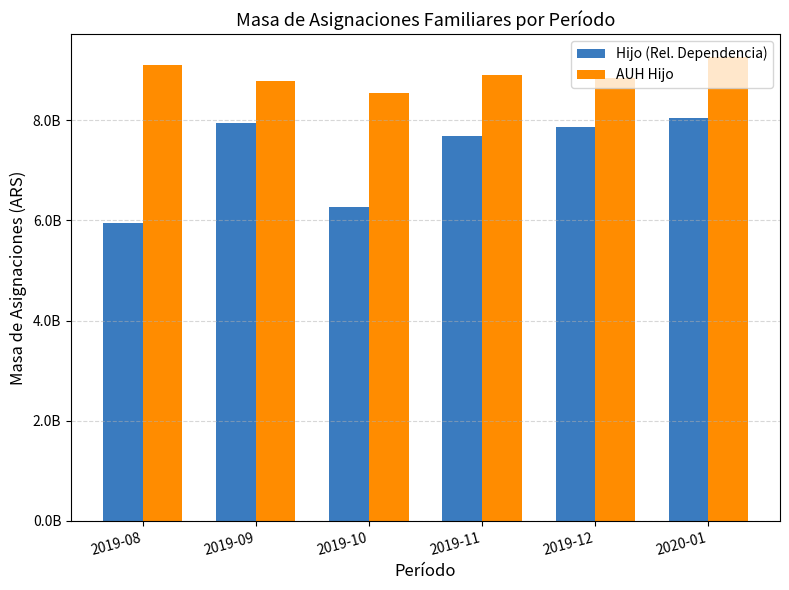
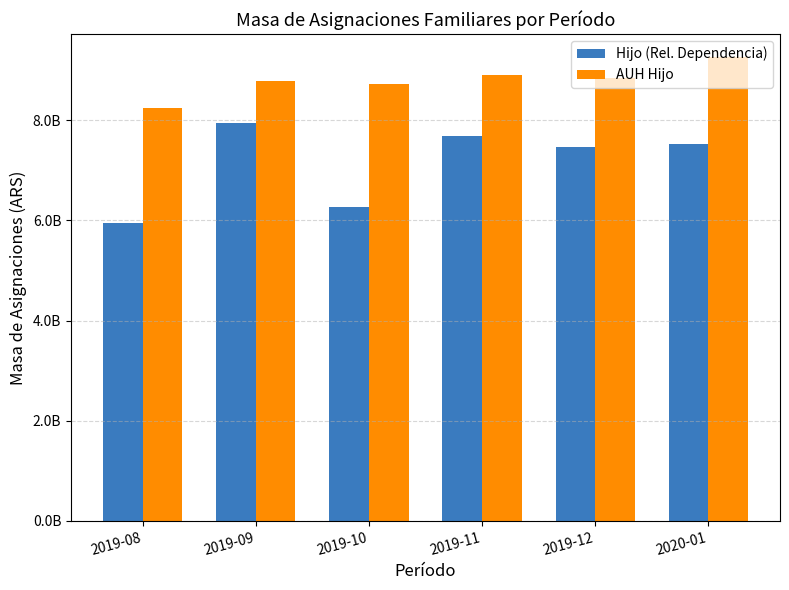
  {
    "Hijo (Rel. Dependencia)": {
      "2019-08": 5900000000,
      "2019-09": 7900000000,
      "2019-10": 6300000000,
      "2019-11": 7700000000,
-     "2019-12": 7900000000,
-     "2020-01": 8000000000
+     "2019-12": 7500000000,
+     "2020-01": 7500000000
    },
    "AUH Hijo": {
-     "2019-08": 9100000000,
+     "2019-08": 8200000000,
      "2019-09": 8800000000,
-     "2019-10": 8500000000,
+     "2019-10": 8700000000,
      "2019-11": 8900000000
    }
  }
